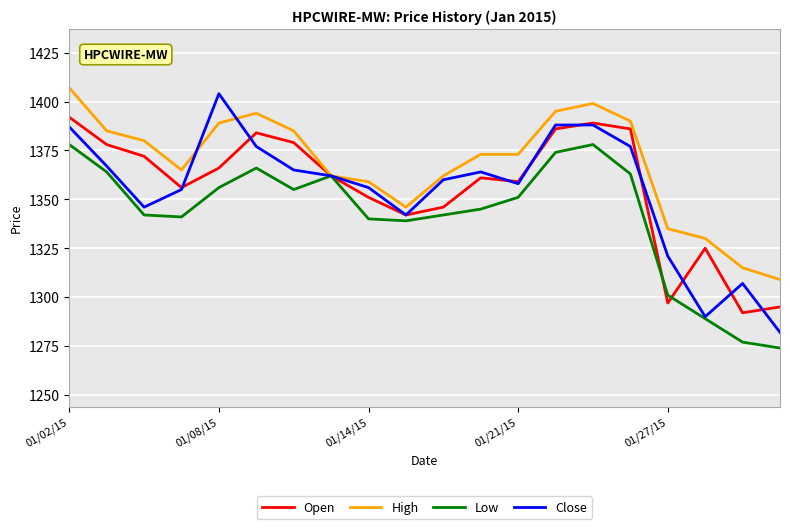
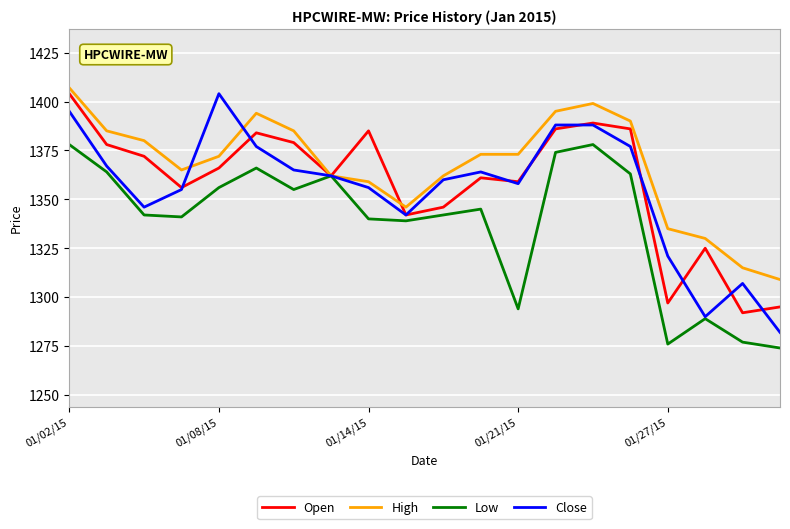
  {
    "Open": {
-     "01/02/15": 1392,
+     "01/02/15": 1404,
      "01/08/15": 1366,
-     "01/14/15": 1351,
+     "01/14/15": 1385,
      "01/27/15": 1297
    },
    "High": {
      "01/02/15": 1407,
-     "01/08/15": 1389,
+     "01/08/15": 1372,
      "01/14/15": 1359,
      "01/21/15": 1373,
      "01/27/15": 1335
    },
    "Low": {
      "01/02/15": 1378,
      "01/08/15": 1356,
      "01/14/15": 1340,
-     "01/21/15": 1351,
-     "01/27/15": 1301
+     "01/21/15": 1294,
+     "01/27/15": 1276
    },
    "Close": {
-     "01/02/15": 1387,
+     "01/02/15": 1395,
      "01/08/15": 1404,
      "01/14/15": 1356,
      "01/27/15": 1321
    }
  }
